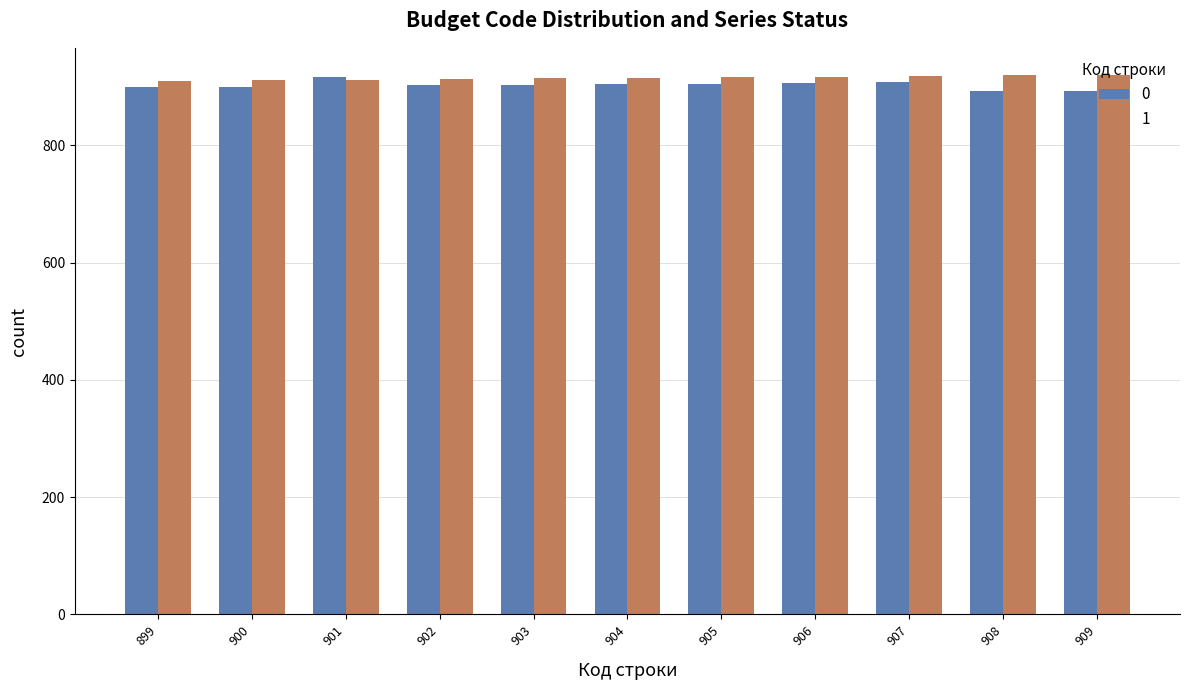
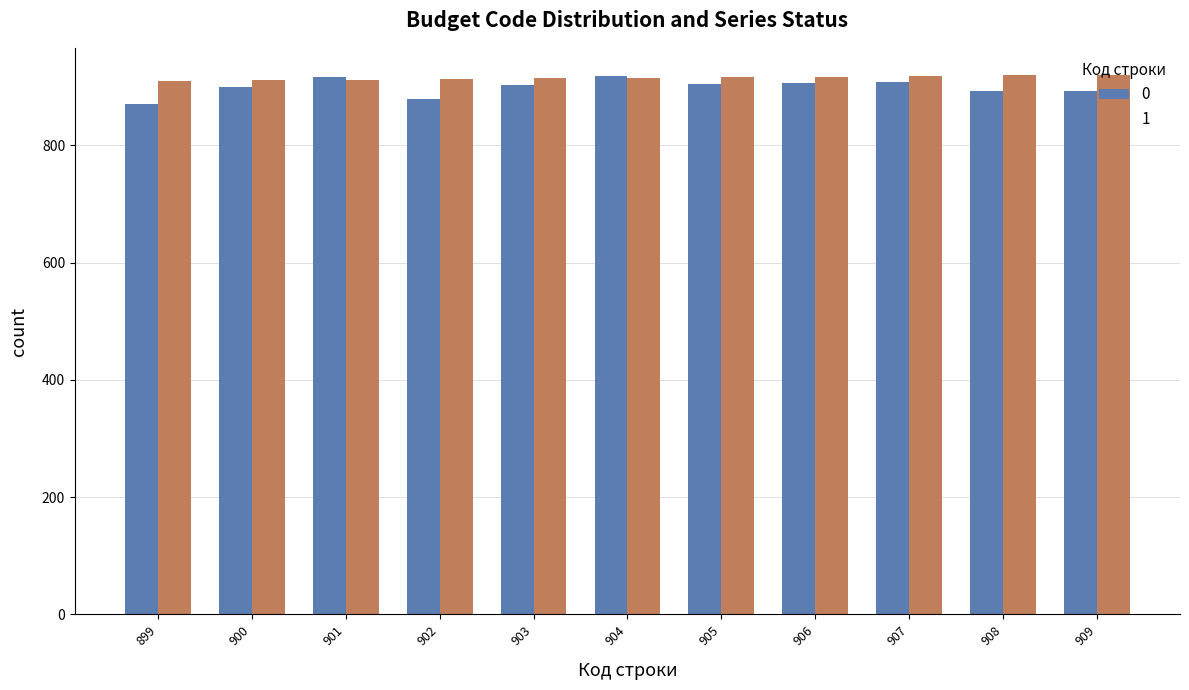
  {
    "0": {
-     "899": 900,
+     "899": 870,
      "900": 900,
      "901": 920,
-     "902": 900,
+     "902": 880,
      "903": 900,
-     "904": 900,
+     "904": 920,
      "905": 910,
      "906": 910,
      "907": 910,
      "908": 890,
      "909": 890
    },
    "1": {
      "899": 910,
      "900": 910,
      "901": 910,
      "902": 910,
      "903": 910,
      "904": 920,
      "905": 920,
      "906": 920,
      "907": 920,
      "908": 920,
      "909": 920
    }
  }
